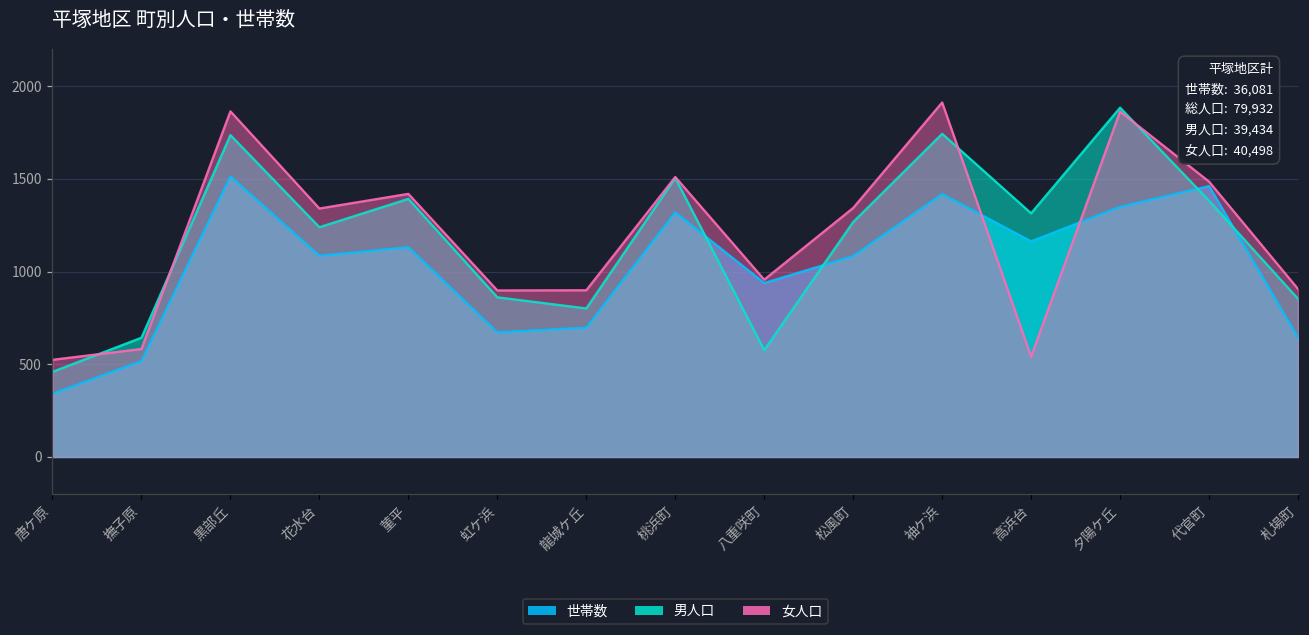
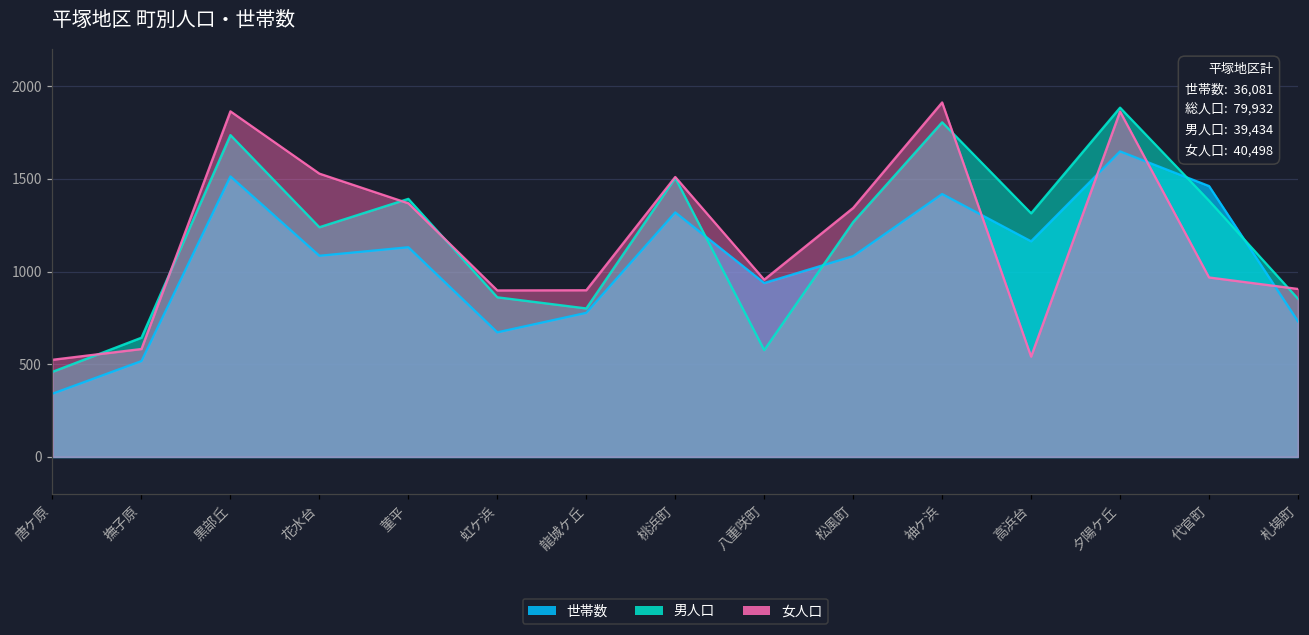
  {
    "世帯数": {
      "唐ケ原": 340,
      "撫子原": 520,
      "黒部丘": 1510,
      "花水台": 1090,
      "菫平": 1130,
      "虹ケ浜": 670,
-     "龍城ケ丘": 700,
+     "龍城ケ丘": 780,
      "桃浜町": 1320,
      "八重咲町": 940,
      "松風町": 1080,
      "袖ケ浜": 1420,
      "高浜台": 1160,
-     "夕陽ケ丘": 1350,
+     "夕陽ケ丘": 1650,
      "代官町": 1460,
-     "札場町": 640
+     "札場町": 730
    },
    "男人口": {
      "唐ケ原": 460,
      "撫子原": 640,
      "黒部丘": 1740,
      "花水台": 1240,
      "菫平": 1390,
      "虹ケ浜": 860,
      "龍城ケ丘": 800,
      "八重咲町": 580,
      "松風町": 1270,
-     "袖ケ浜": 1740,
+     "袖ケ浜": 1810,
      "高浜台": 1310,
      "夕陽ケ丘": 1880,
      "代官町": 1380,
      "札場町": 850
    },
    "女人口": {
      "唐ケ原": 520,
      "撫子原": 580,
      "黒部丘": 1860,
-     "花水台": 1340,
-     "菫平": 1420,
+     "花水台": 1530,
+     "菫平": 1370,
      "虹ケ浜": 900,
      "龍城ケ丘": 900,
      "八重咲町": 960,
      "松風町": 1340,
      "袖ケ浜": 1910,
      "高浜台": 540,
      "夕陽ケ丘": 1860,
-     "代官町": 1490,
+     "代官町": 970,
      "札場町": 910
    }
  }
